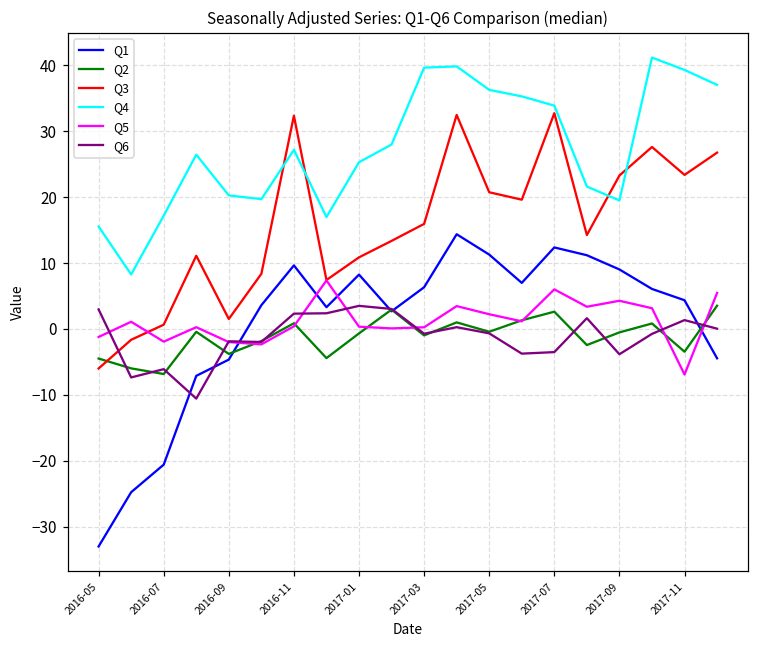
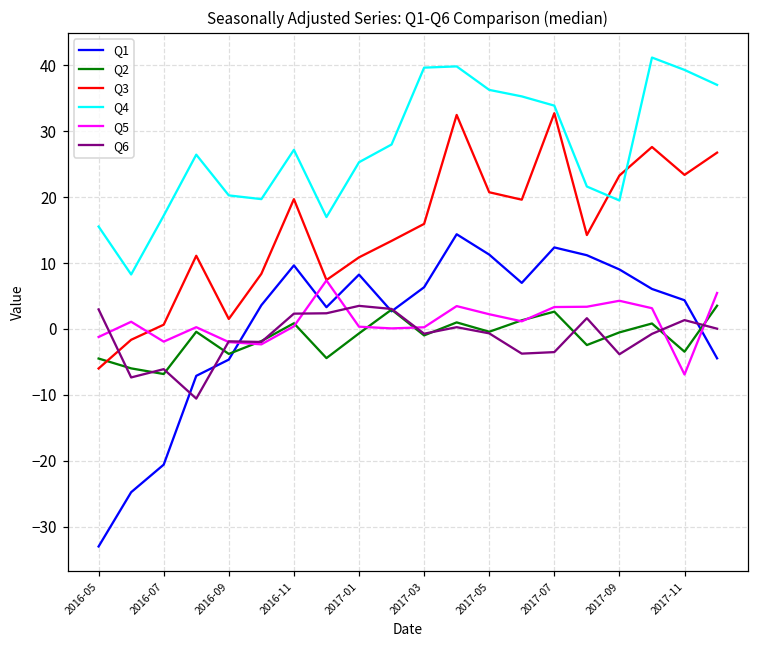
  {
    "Q1": {
      "2016-05": -33,
      "2016-07": -21,
      "2016-09": -5,
      "2016-11": 10,
      "2017-01": 8,
      "2017-03": 6,
      "2017-05": 11,
      "2017-07": 12,
      "2017-09": 9,
      "2017-11": 4
    },
    "Q2": {
      "2016-05": -4,
      "2016-07": -7,
      "2016-09": -4,
      "2016-11": 1,
      "2017-01": -1,
      "2017-07": 3,
      "2017-09": -1,
      "2017-11": -3
    },
    "Q3": {
      "2016-05": -6,
      "2016-07": 1,
      "2016-09": 2,
-     "2016-11": 32,
+     "2016-11": 20,
      "2017-01": 11,
      "2017-03": 16,
      "2017-05": 21,
      "2017-07": 33,
      "2017-09": 23,
      "2017-11": 23
    },
    "Q4": {
      "2016-05": 16,
      "2016-07": 17,
      "2016-09": 20,
      "2016-11": 27,
      "2017-01": 25,
      "2017-03": 40,
      "2017-05": 36,
      "2017-07": 34,
      "2017-09": 19,
      "2017-11": 39
    },
    "Q5": {
      "2016-05": -1,
      "2016-07": -2,
      "2016-11": 0,
      "2017-01": 0,
      "2017-03": 0,
      "2017-05": 2,
-     "2017-07": 6,
+     "2017-07": 3,
      "2017-09": 4,
      "2017-11": -7
    },
    "Q6": {
      "2016-05": 3,
      "2016-07": -6,
      "2016-11": 2,
      "2017-01": 4,
      "2017-07": -4,
      "2017-09": -4,
      "2017-11": 1
    }
  }
